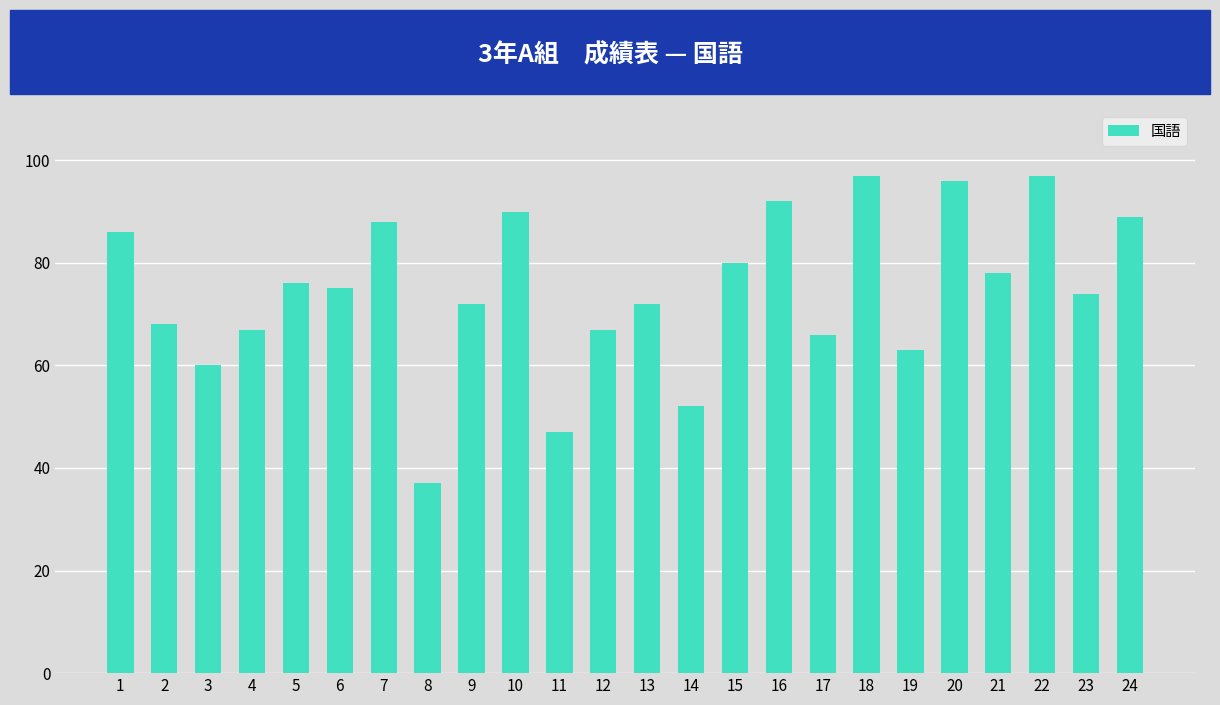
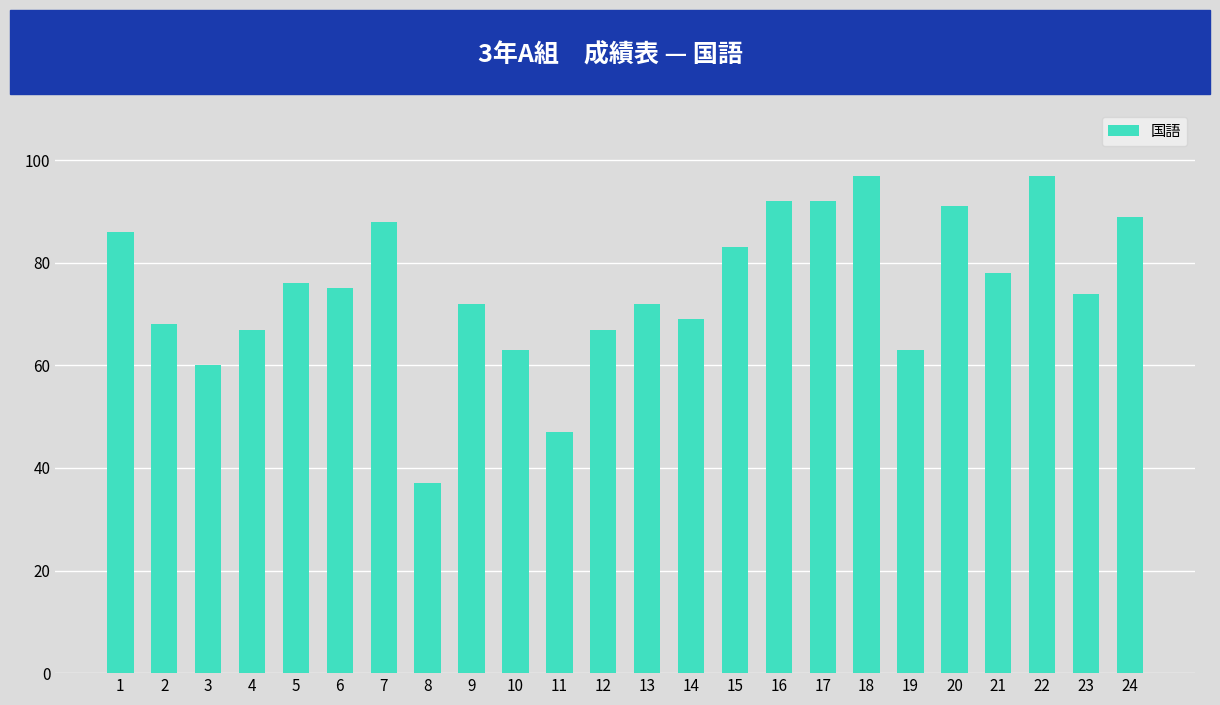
  {
    "1": 86,
    "2": 68,
    "3": 60,
    "4": 67,
    "5": 76,
    "6": 75,
    "7": 88,
    "8": 37,
    "9": 72,
-   "10": 90,
+   "10": 63,
    "11": 47,
    "12": 67,
    "13": 72,
-   "14": 52,
-   "15": 80,
+   "14": 69,
+   "15": 83,
    "16": 92,
-   "17": 66,
+   "17": 92,
    "18": 97,
    "19": 63,
-   "20": 96,
+   "20": 91,
    "21": 78,
    "22": 97,
    "23": 74,
    "24": 89
  }
